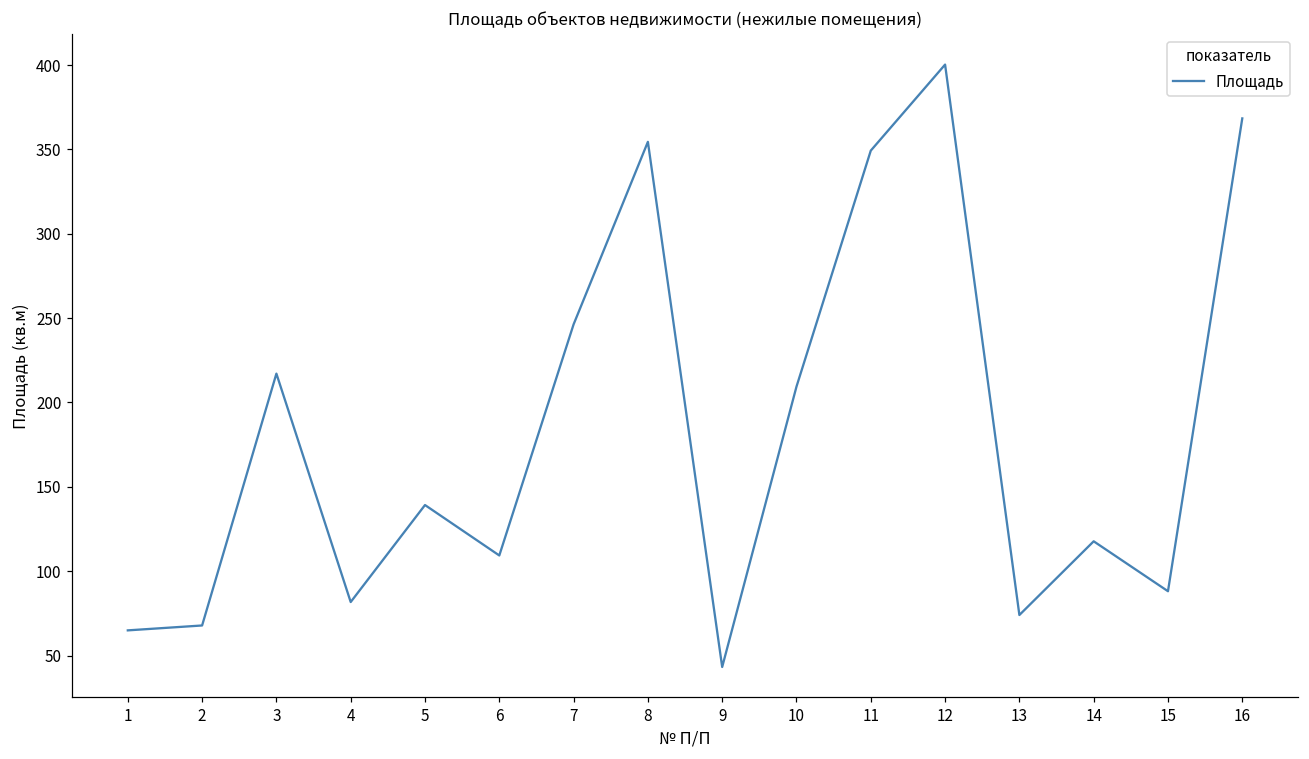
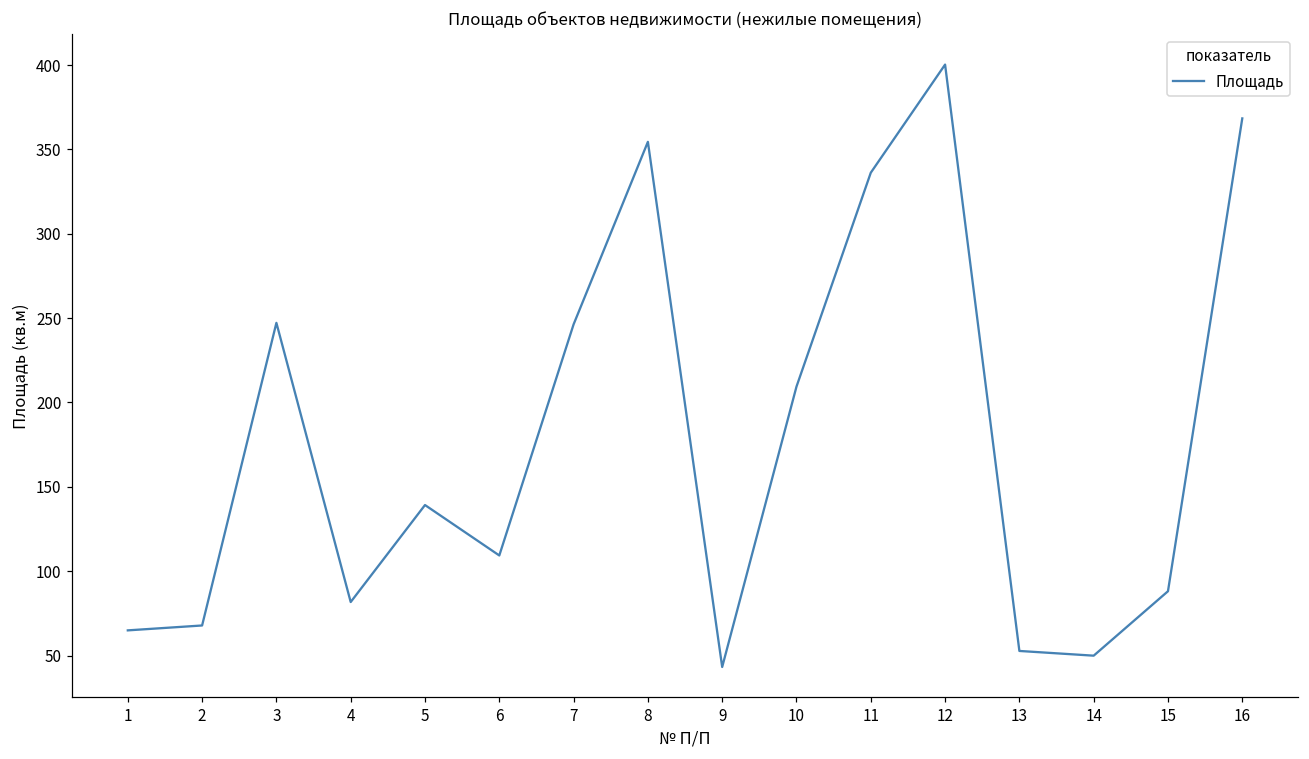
  {
    "1": 65,
    "2": 68,
-   "3": 217,
+   "3": 247,
    "4": 82,
    "5": 139,
    "6": 109,
    "7": 246,
    "8": 355,
    "9": 43,
    "10": 209,
-   "11": 349,
+   "11": 336,
    "12": 400,
-   "13": 74,
-   "14": 118,
+   "13": 53,
+   "14": 50,
    "15": 88,
    "16": 368
  }
